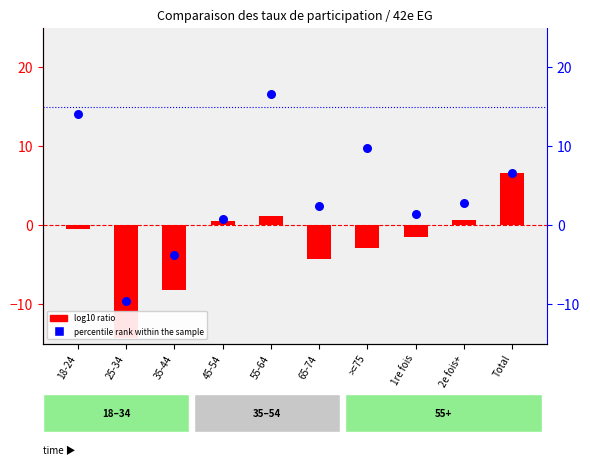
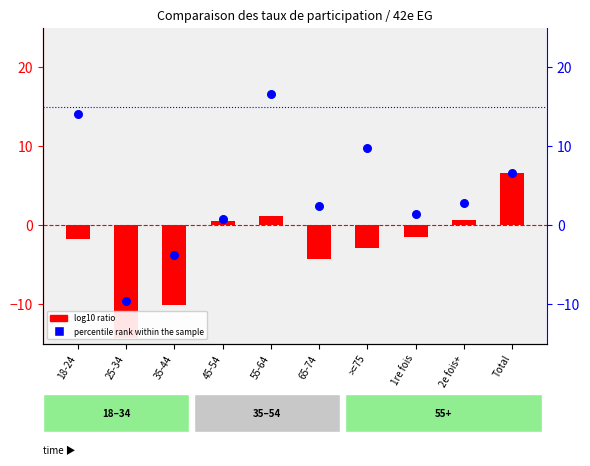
  {
    "log10 ratio": {
-     "18-24": -1,
-     "35-44": -8,
+     "18-24": -2,
+     "35-44": -10,
      "45-54": 0,
      "55-64": 1,
      "65-74": -4,
      ">=75": -3,
      "1re fois": -2,
      "2e fois+": 1,
      "Total": 7
    }
  }
